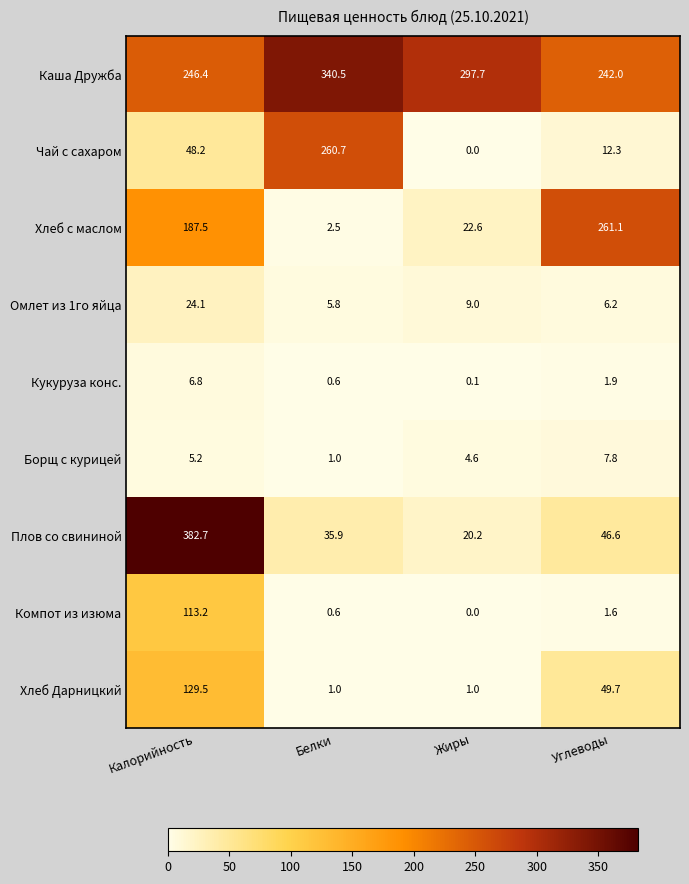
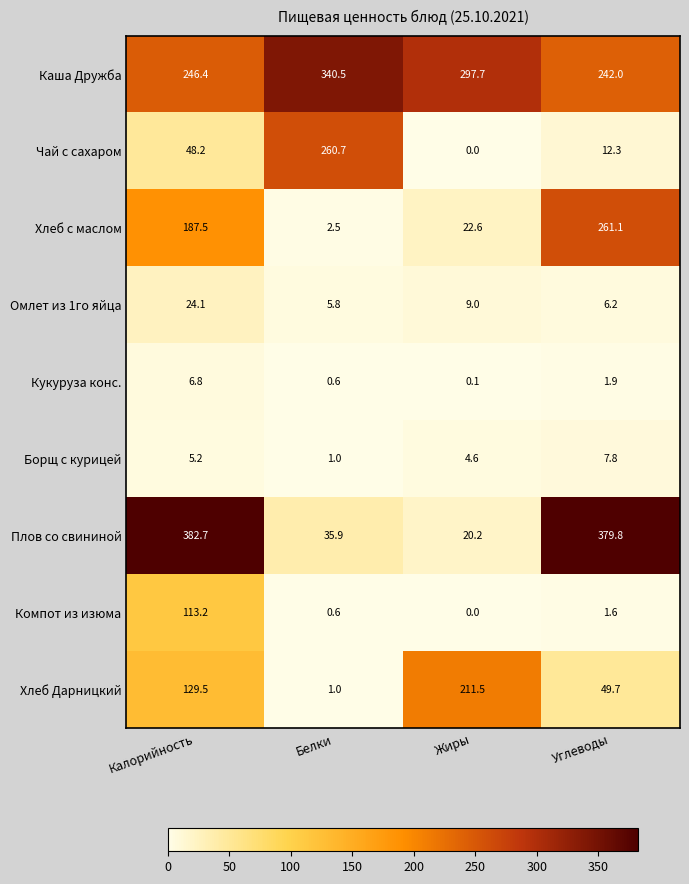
  {
    "Каша Дружба": {
      "Калорийность": 246.4,
      "Белки": 340.5,
      "Жиры": 297.7,
      "Углеводы": 242.0
    },
    "Чай с сахаром": {
      "Калорийность": 48.2,
      "Белки": 260.7,
      "Жиры": 0.0,
      "Углеводы": 12.3
    },
    "Хлеб с маслом": {
      "Калорийность": 187.5,
      "Белки": 2.5,
      "Жиры": 22.6,
      "Углеводы": 261.1
    },
    "Омлет из 1го яйца": {
      "Калорийность": 24.1,
      "Белки": 5.8,
      "Жиры": 9.0,
      "Углеводы": 6.2
    },
    "Кукуруза конс.": {
      "Калорийность": 6.8,
      "Белки": 0.6,
      "Жиры": 0.1,
      "Углеводы": 1.9
    },
    "Борщ с курицей": {
      "Калорийность": 5.2,
      "Белки": 1.0,
      "Жиры": 4.6,
      "Углеводы": 7.8
    },
    "Плов со свининой": {
      "Калорийность": 382.7,
      "Белки": 35.9,
      "Жиры": 20.2,
-     "Углеводы": 46.6
+     "Углеводы": 379.8
    },
    "Компот из изюма": {
      "Калорийность": 113.2,
      "Белки": 0.6,
      "Жиры": 0.0,
      "Углеводы": 1.6
    },
    "Хлеб Дарницкий": {
      "Калорийность": 129.5,
      "Белки": 1.0,
-     "Жиры": 1.0,
+     "Жиры": 211.5,
      "Углеводы": 49.7
    }
  }
